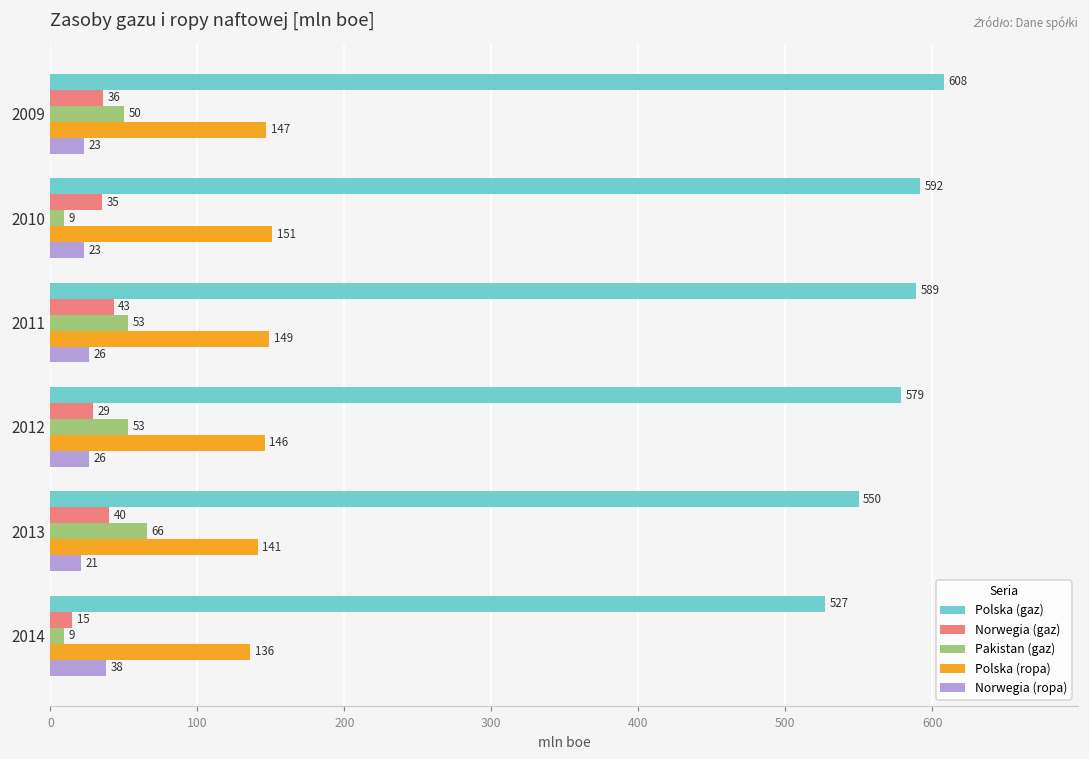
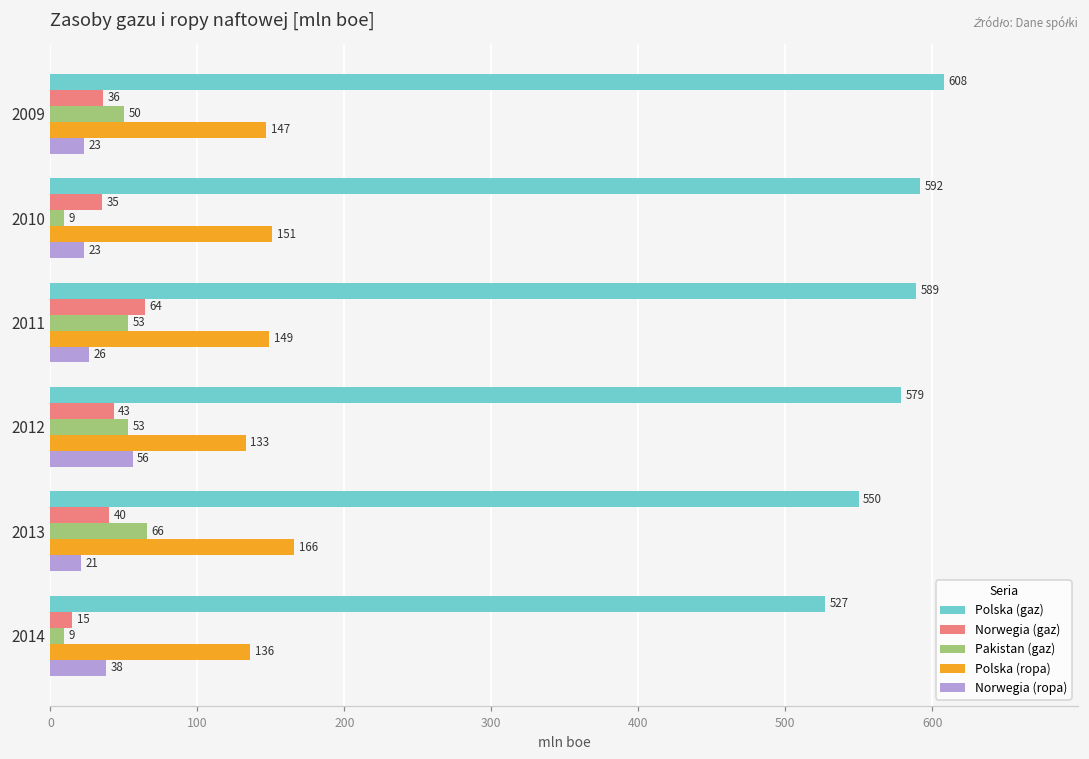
  {
    "Polska (gaz)": {
      "2009": 608,
      "2010": 592,
      "2011": 589,
      "2012": 579,
      "2013": 550,
      "2014": 527
    },
    "Norwegia (gaz)": {
      "2009": 36,
      "2010": 35,
-     "2011": 43,
-     "2012": 29,
+     "2011": 64,
+     "2012": 43,
      "2013": 40,
      "2014": 15
    },
    "Pakistan (gaz)": {
      "2009": 50,
      "2010": 9,
      "2011": 53,
      "2012": 53,
      "2013": 66,
      "2014": 9
    },
    "Polska (ropa)": {
      "2009": 147,
      "2010": 151,
      "2011": 149,
-     "2012": 146,
-     "2013": 141,
+     "2012": 133,
+     "2013": 166,
      "2014": 136
    },
    "Norwegia (ropa)": {
      "2009": 23,
      "2010": 23,
      "2011": 26,
-     "2012": 26,
+     "2012": 56,
      "2013": 21,
      "2014": 38
    }
  }
